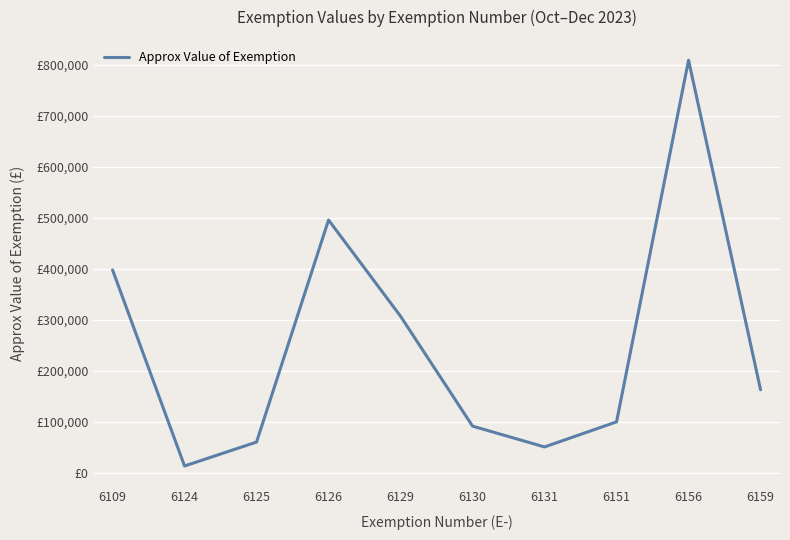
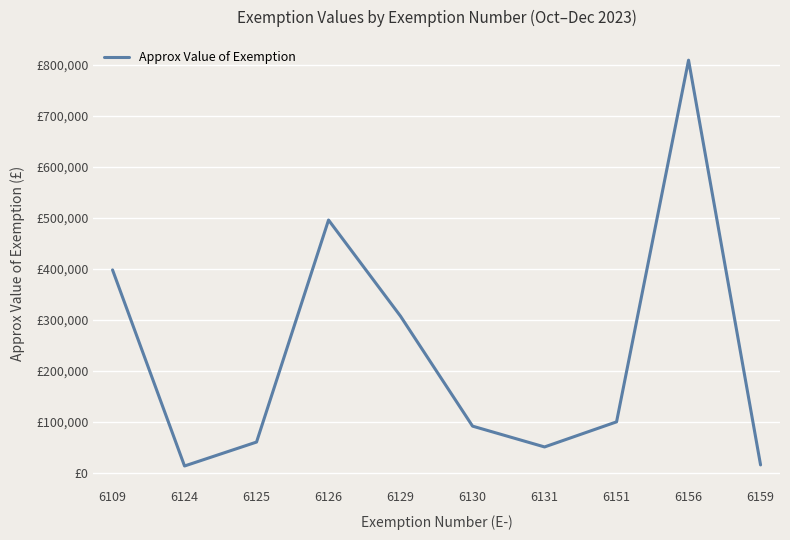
  {
    "6109": "£400,000",
    "6124": "£10,000",
    "6125": "£60,000",
    "6126": "£500,000",
    "6129": "£310,000",
    "6130": "£90,000",
    "6131": "£50,000",
    "6151": "£100,000",
    "6156": "£810,000",
-   "6159": "£160,000"
+   "6159": "£20,000"
  }
